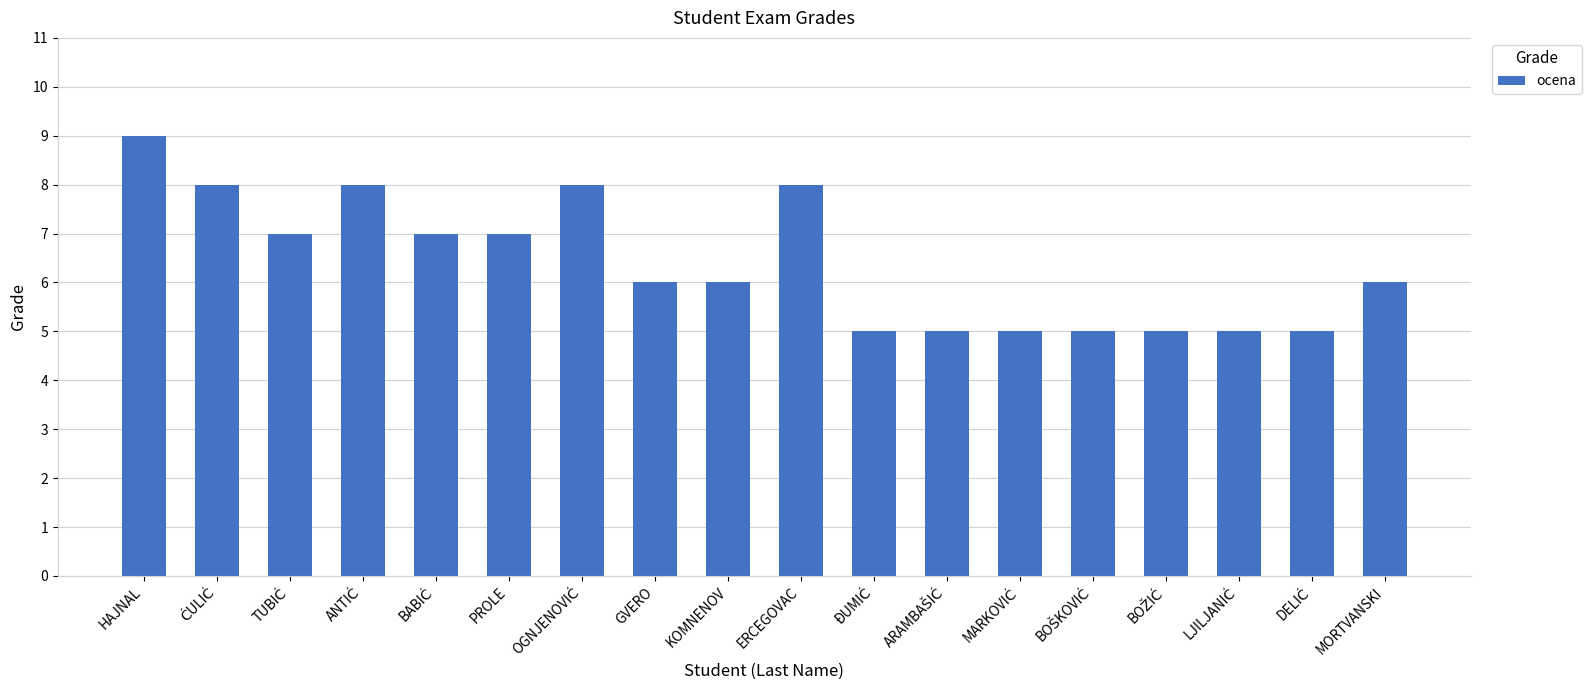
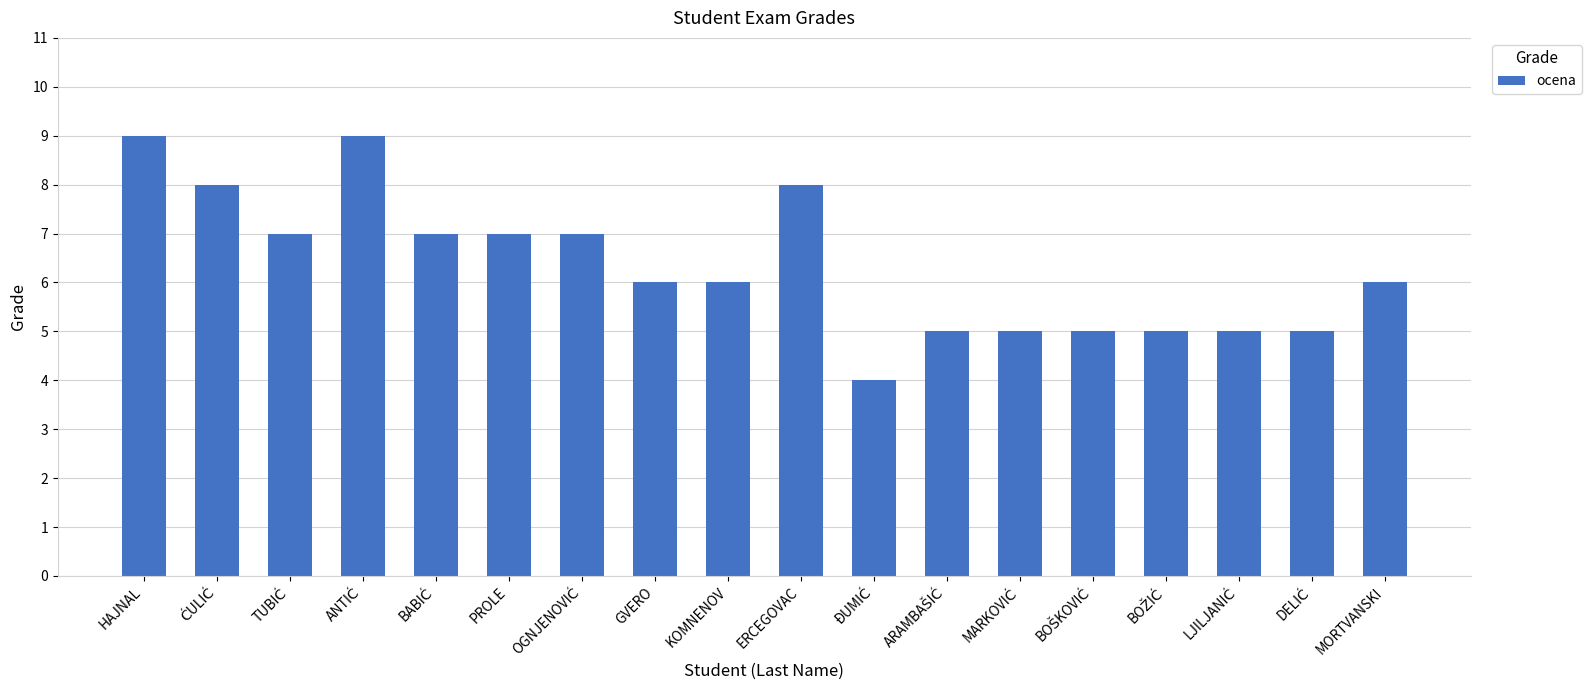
  {
    "HAJNAL": 9,
    "ĆULIĆ": 8,
    "TUBIĆ": 7,
-   "ANTIĆ": 8,
+   "ANTIĆ": 9,
    "BABIĆ": 7,
    "PROLE": 7,
-   "OGNJENOVIĆ": 8,
+   "OGNJENOVIĆ": 7,
    "GVERO": 6,
    "KOMNENOV": 6,
    "ERCEGOVAC": 8,
-   "ĐUMIĆ": 5,
+   "ĐUMIĆ": 4,
    "ARAMBAŠIĆ": 5,
    "MARKOVIĆ": 5,
    "BOŠKOVIĆ": 5,
    "BOŽIĆ": 5,
    "LJILJANIĆ": 5,
    "DELIĆ": 5,
    "MORTVANSKI": 6
  }
